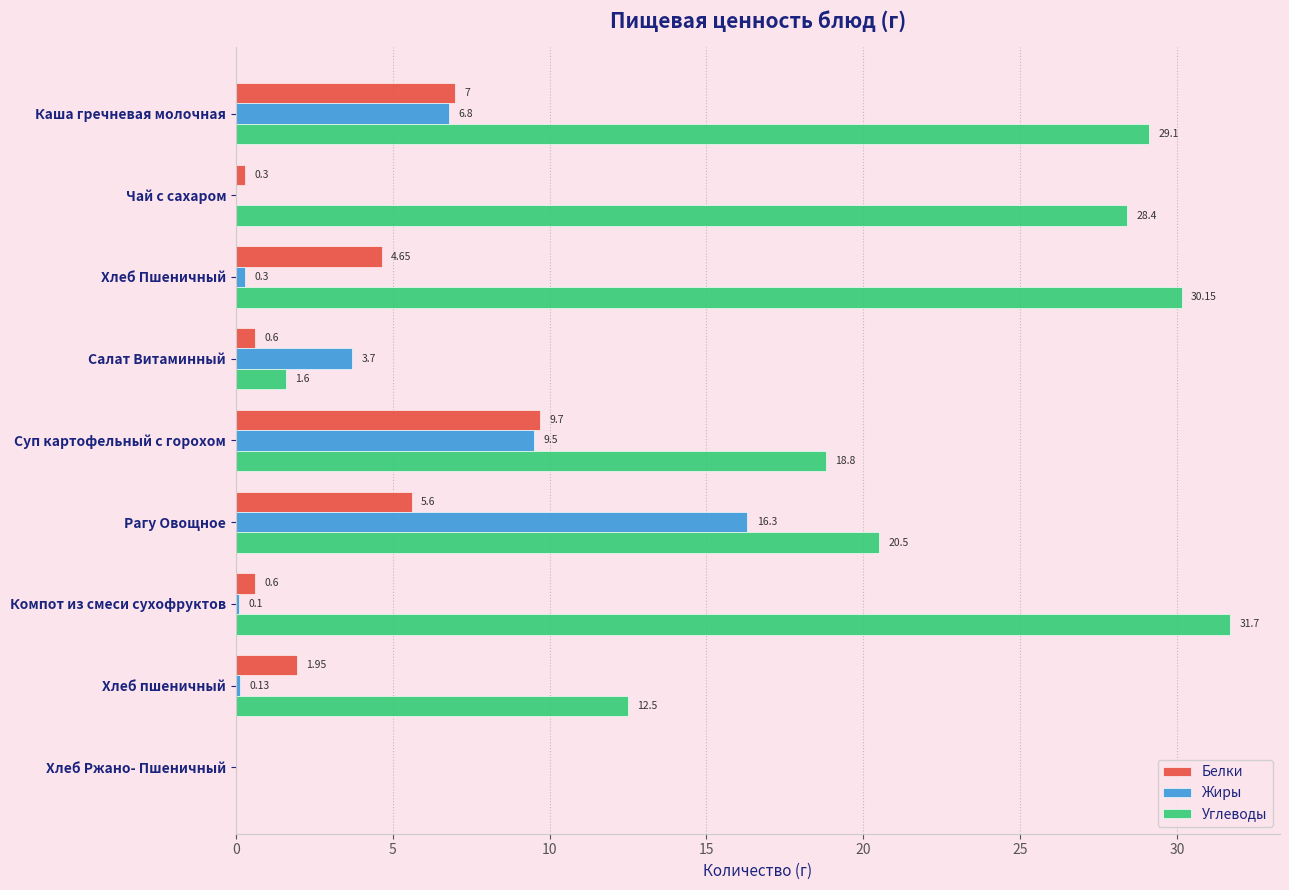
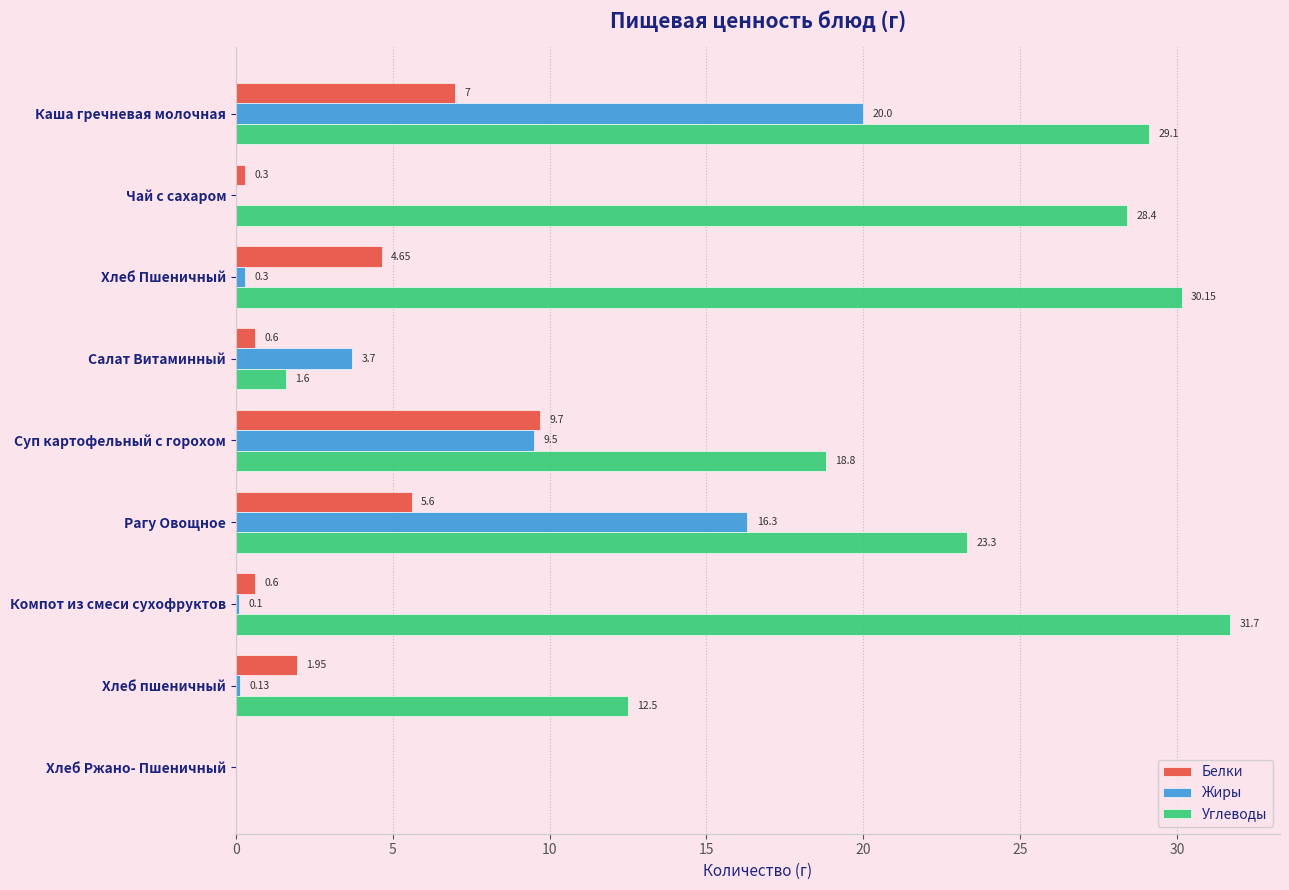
  {
    "Белки": {
      "Каша гречневая молочная": 7,
      "Чай с сахаром": 0.3,
      "Хлеб Пшеничный": 4.65,
      "Салат Витаминный": 0.6,
      "Суп картофельный с горохом": 9.7,
      "Рагу Овощное": 5.6,
      "Компот из смеси сухофруктов": 0.6,
      "Хлеб пшеничный": 1.95
    },
    "Жиры": {
-     "Каша гречневая молочная": 6.8,
+     "Каша гречневая молочная": 20.0,
      "Хлеб Пшеничный": 0.3,
      "Салат Витаминный": 3.7,
      "Суп картофельный с горохом": 9.5,
      "Рагу Овощное": 16.3,
      "Компот из смеси сухофруктов": 0.1,
      "Хлеб пшеничный": 0.13
    },
    "Углеводы": {
      "Каша гречневая молочная": 29.1,
      "Чай с сахаром": 28.4,
      "Хлеб Пшеничный": 30.15,
      "Салат Витаминный": 1.6,
      "Суп картофельный с горохом": 18.8,
-     "Рагу Овощное": 20.5,
+     "Рагу Овощное": 23.3,
      "Компот из смеси сухофруктов": 31.7,
      "Хлеб пшеничный": 12.5
    }
  }
